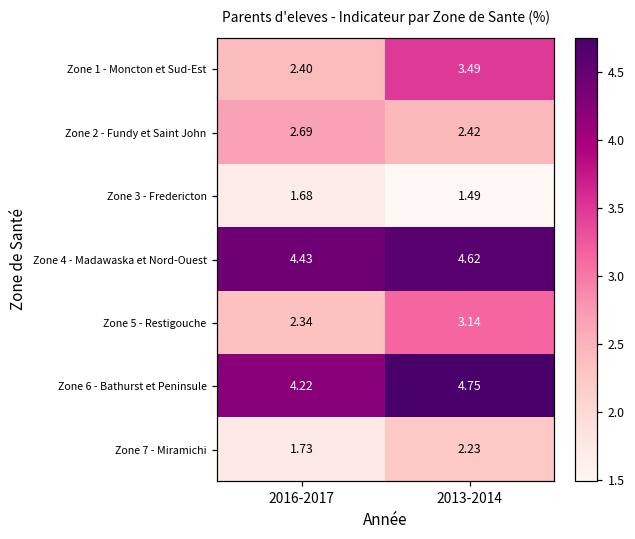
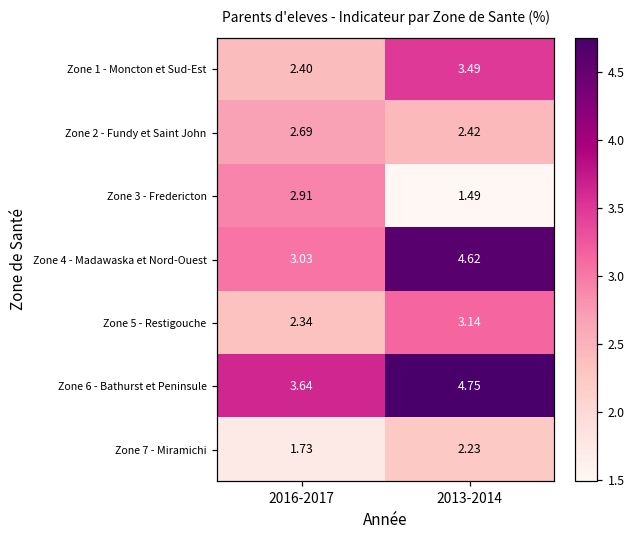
  {
    "Zone 1 - Moncton et Sud-Est": {
      "2016-2017": 2.40,
      "2013-2014": 3.49
    },
    "Zone 2 - Fundy et Saint John": {
      "2016-2017": 2.69,
      "2013-2014": 2.42
    },
    "Zone 3 - Fredericton": {
-     "2016-2017": 1.68,
+     "2016-2017": 2.91,
      "2013-2014": 1.49
    },
    "Zone 4 - Madawaska et Nord-Ouest": {
-     "2016-2017": 4.43,
+     "2016-2017": 3.03,
      "2013-2014": 4.62
    },
    "Zone 5 - Restigouche": {
      "2016-2017": 2.34,
      "2013-2014": 3.14
    },
    "Zone 6 - Bathurst et Peninsule": {
-     "2016-2017": 4.22,
+     "2016-2017": 3.64,
      "2013-2014": 4.75
    },
    "Zone 7 - Miramichi": {
      "2016-2017": 1.73,
      "2013-2014": 2.23
    }
  }
